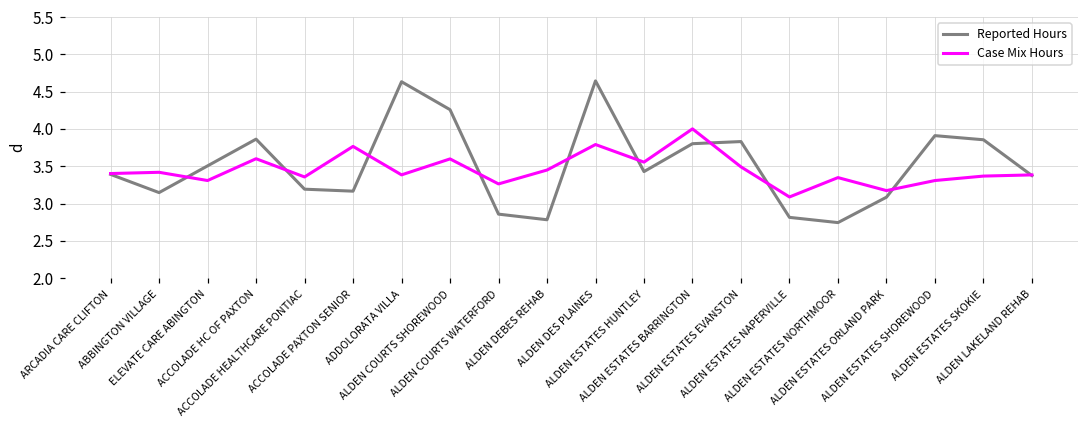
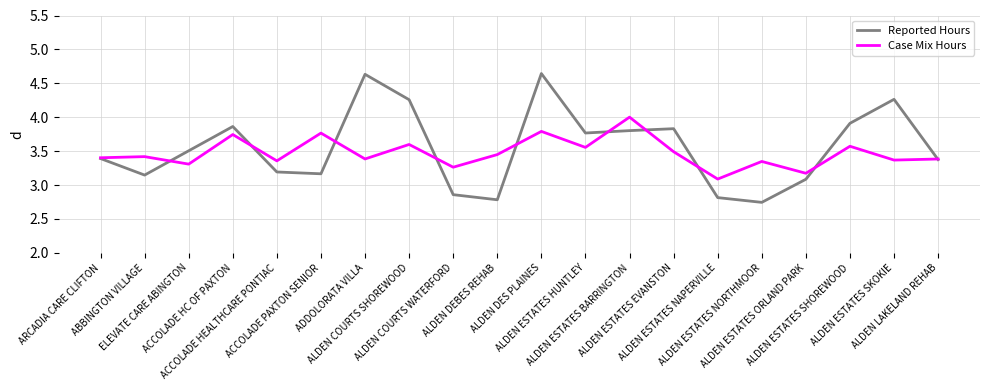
  {
    "Reported Hours": {
      "ABBINGTON VILLAGE": 3.1,
      "ELEVATE CARE ABINGTON": 3.5,
      "ACCOLADE HC OF PAXTON": 3.9,
      "ACCOLADE HEALTHCARE PONTIAC": 3.2,
      "ACCOLADE PAXTON SENIOR": 3.2,
      "ADDOLORATA VILLA": 4.6,
      "ALDEN COURTS SHOREWOOD": 4.3,
      "ALDEN COURTS WATERFORD": 2.9,
      "ALDEN DEBES REHAB": 2.8,
      "ALDEN DES PLAINES": 4.6,
-     "ALDEN ESTATES HUNTLEY": 3.4,
+     "ALDEN ESTATES HUNTLEY": 3.8,
      "ALDEN ESTATES BARRINGTON": 3.8,
      "ALDEN ESTATES EVANSTON": 3.8,
      "ALDEN ESTATES NAPERVILLE": 2.8,
      "ALDEN ESTATES NORTHMOOR": 2.7,
      "ALDEN ESTATES ORLAND PARK": 3.1,
      "ALDEN ESTATES SHOREWOOD": 3.9,
-     "ALDEN ESTATES SKOKIE": 3.9
+     "ALDEN ESTATES SKOKIE": 4.3
    },
    "Case Mix Hours": {
      "ABBINGTON VILLAGE": 3.4,
      "ELEVATE CARE ABINGTON": 3.3,
-     "ACCOLADE HC OF PAXTON": 3.6,
+     "ACCOLADE HC OF PAXTON": 3.7,
      "ACCOLADE HEALTHCARE PONTIAC": 3.4,
      "ACCOLADE PAXTON SENIOR": 3.8,
      "ADDOLORATA VILLA": 3.4,
      "ALDEN COURTS SHOREWOOD": 3.6,
      "ALDEN COURTS WATERFORD": 3.3,
      "ALDEN DEBES REHAB": 3.4,
      "ALDEN DES PLAINES": 3.8,
      "ALDEN ESTATES HUNTLEY": 3.6,
      "ALDEN ESTATES BARRINGTON": 4.0,
      "ALDEN ESTATES EVANSTON": 3.5,
      "ALDEN ESTATES NAPERVILLE": 3.1,
      "ALDEN ESTATES NORTHMOOR": 3.3,
      "ALDEN ESTATES ORLAND PARK": 3.2,
-     "ALDEN ESTATES SHOREWOOD": 3.3,
+     "ALDEN ESTATES SHOREWOOD": 3.6,
      "ALDEN ESTATES SKOKIE": 3.4
    }
  }
